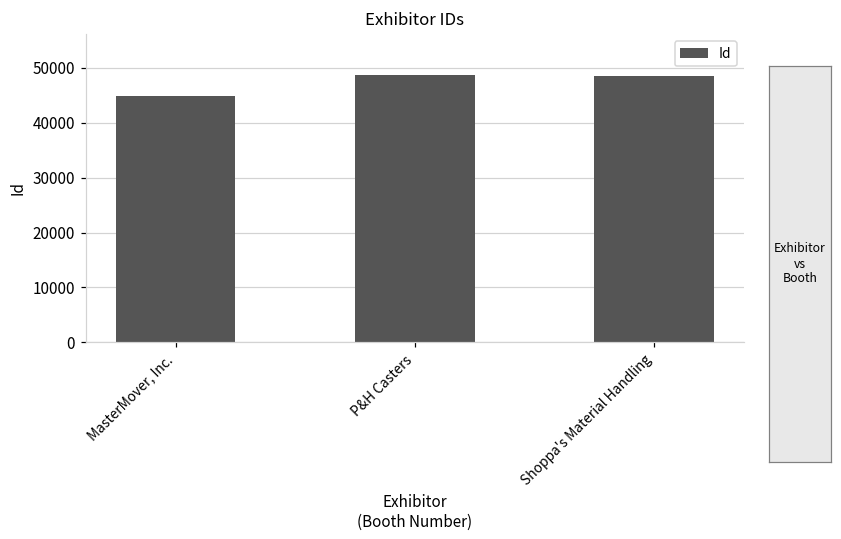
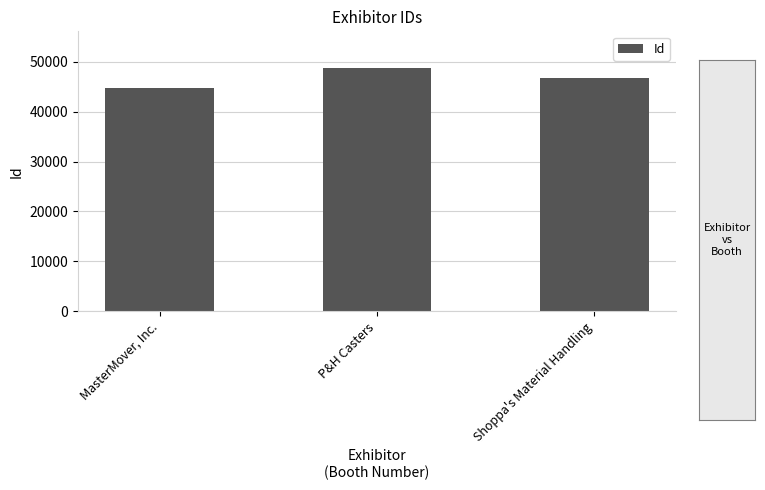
  {
    "MasterMover, Inc.": 45000,
    "P&H Casters": 49000,
-   "Shoppa's Material Handling": 49000
+   "Shoppa's Material Handling": 47000
  }
